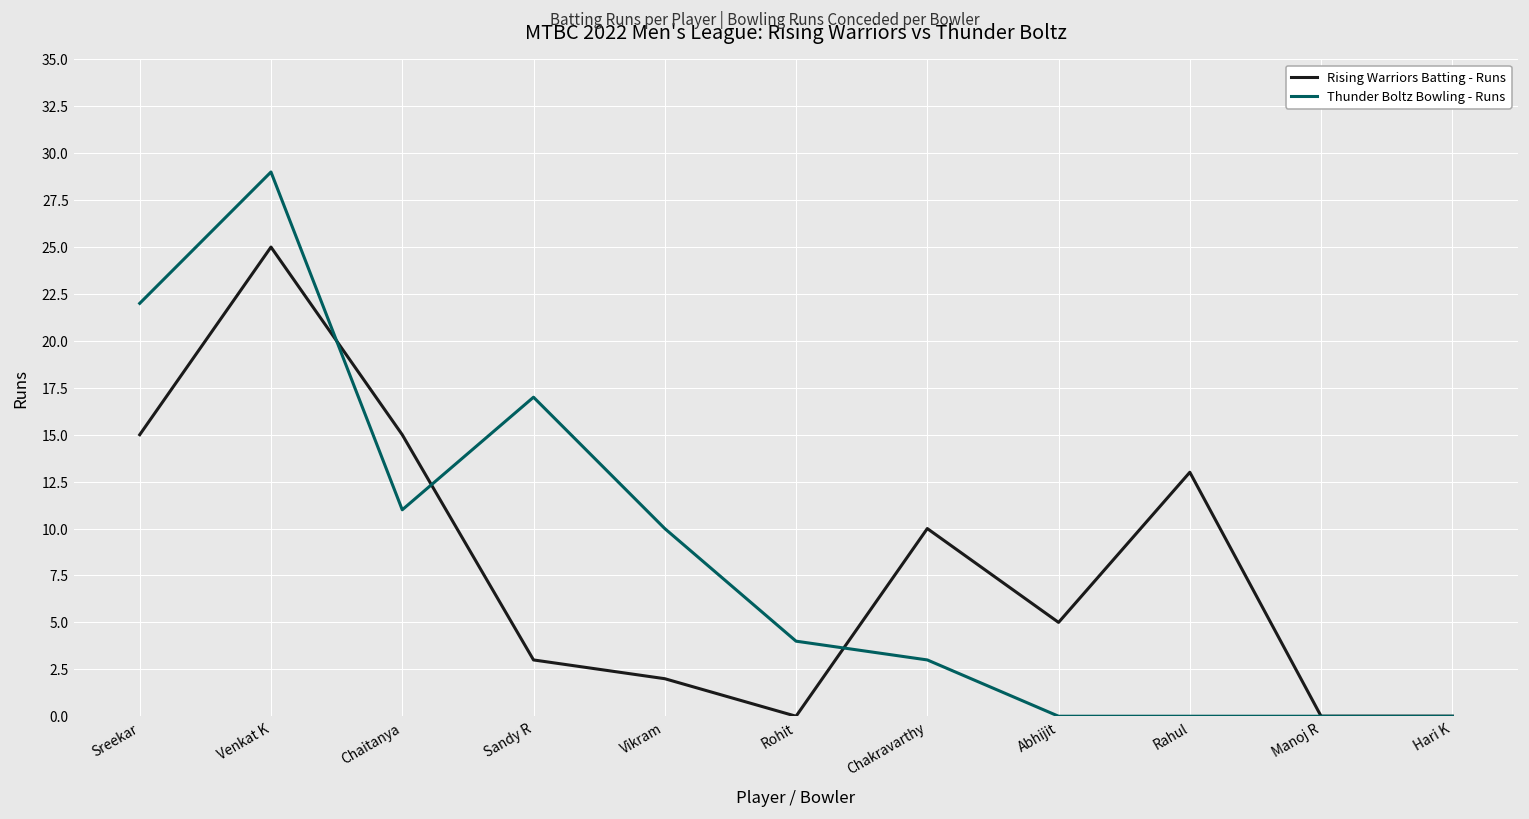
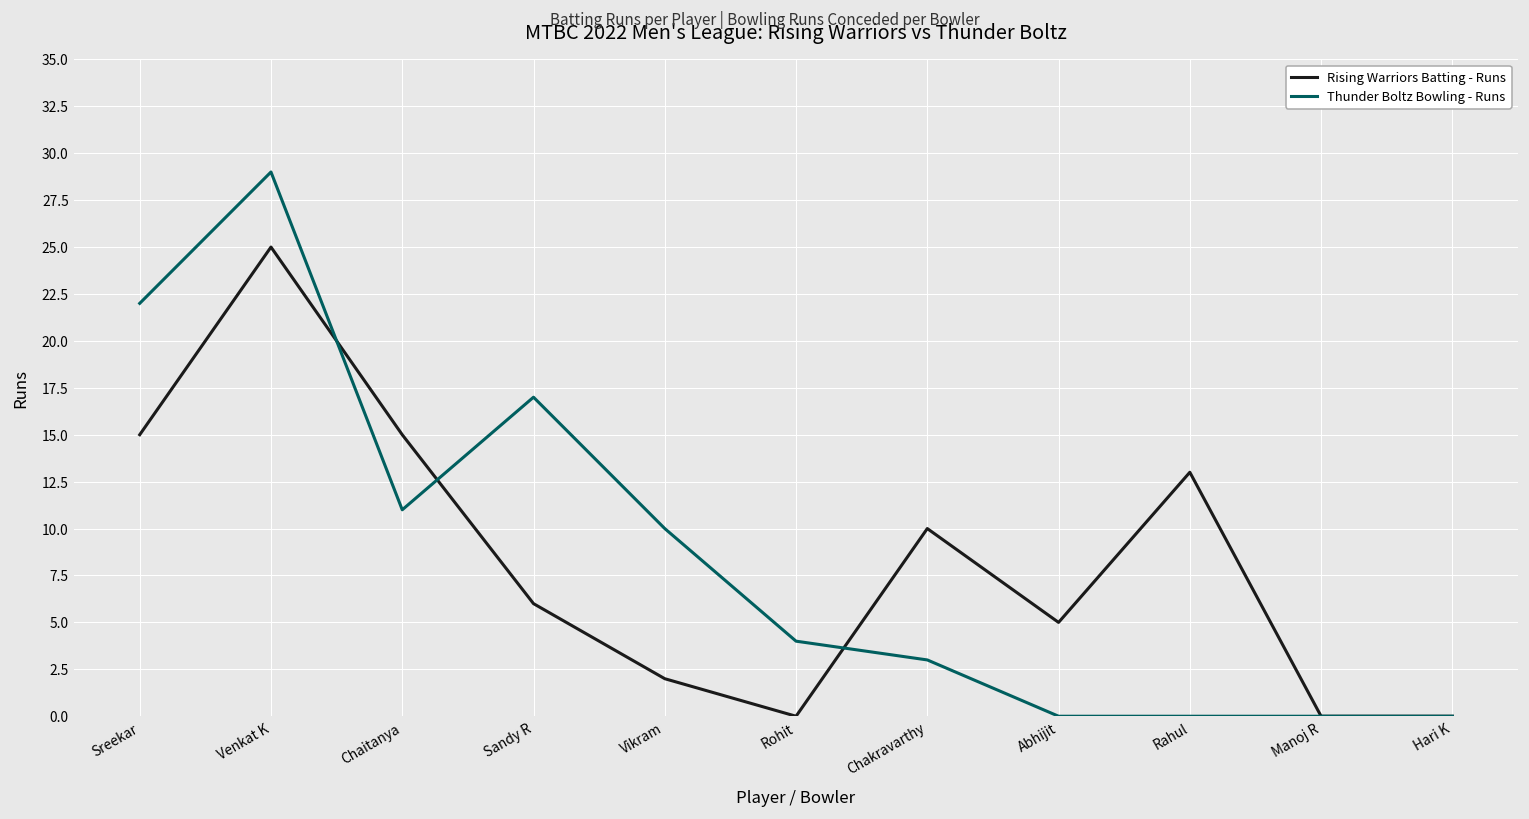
  {
    "Rising Warriors Batting - Runs": {
      "Sreekar": 15,
      "Venkat K": 25,
      "Chaitanya": 15,
-     "Sandy R": 3,
+     "Sandy R": 6,
      "Vikram": 2,
      "Rohit": 0,
      "Chakravarthy": 10,
      "Abhijit": 5,
      "Rahul": 13
    },
    "Thunder Boltz Bowling - Runs": {
      "Sreekar": 22,
      "Venkat K": 29,
      "Chaitanya": 11,
      "Sandy R": 17,
      "Vikram": 10,
      "Rohit": 4,
      "Chakravarthy": 3,
      "Abhijit": 0,
      "Rahul": 0
    }
  }
